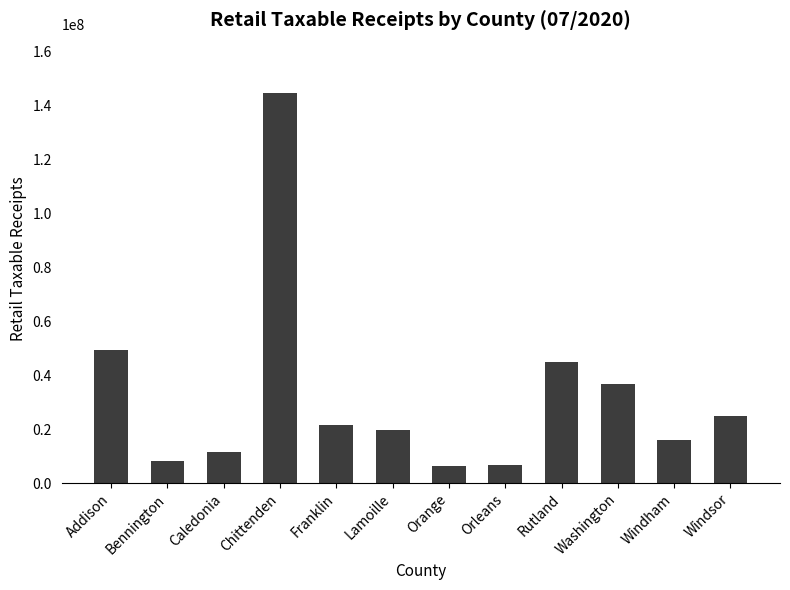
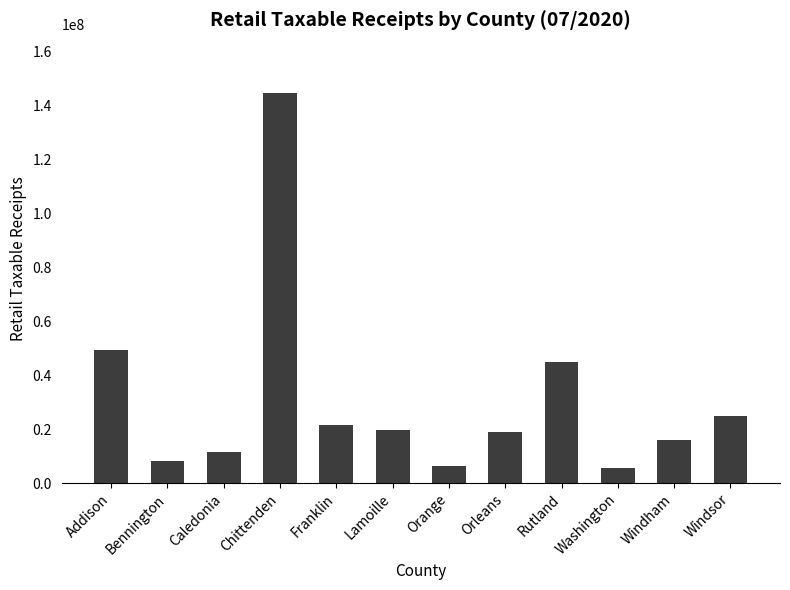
  {
    "Addison": 49000000,
    "Bennington": 8000000,
    "Caledonia": 12000000,
    "Chittenden": 145000000,
    "Franklin": 22000000,
    "Lamoille": 20000000,
    "Orange": 6000000,
-   "Orleans": 7000000,
+   "Orleans": 19000000,
    "Rutland": 45000000,
-   "Washington": 37000000,
+   "Washington": 6000000,
    "Windham": 16000000,
    "Windsor": 25000000
  }
